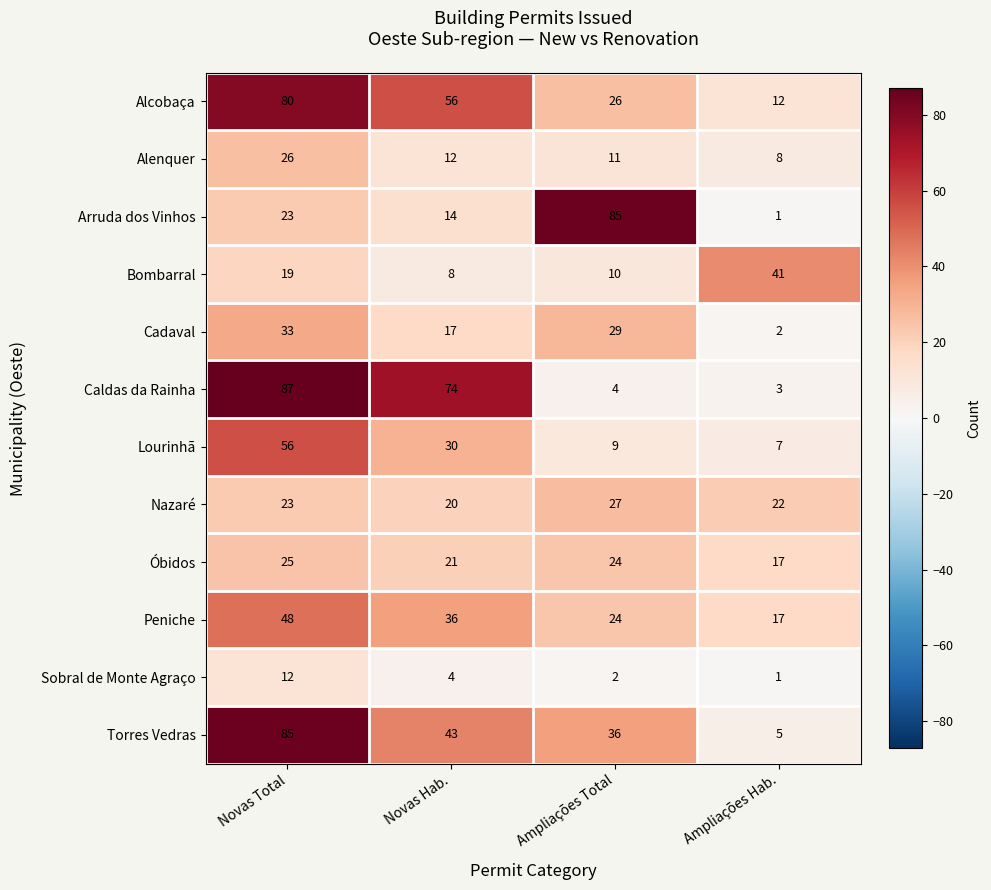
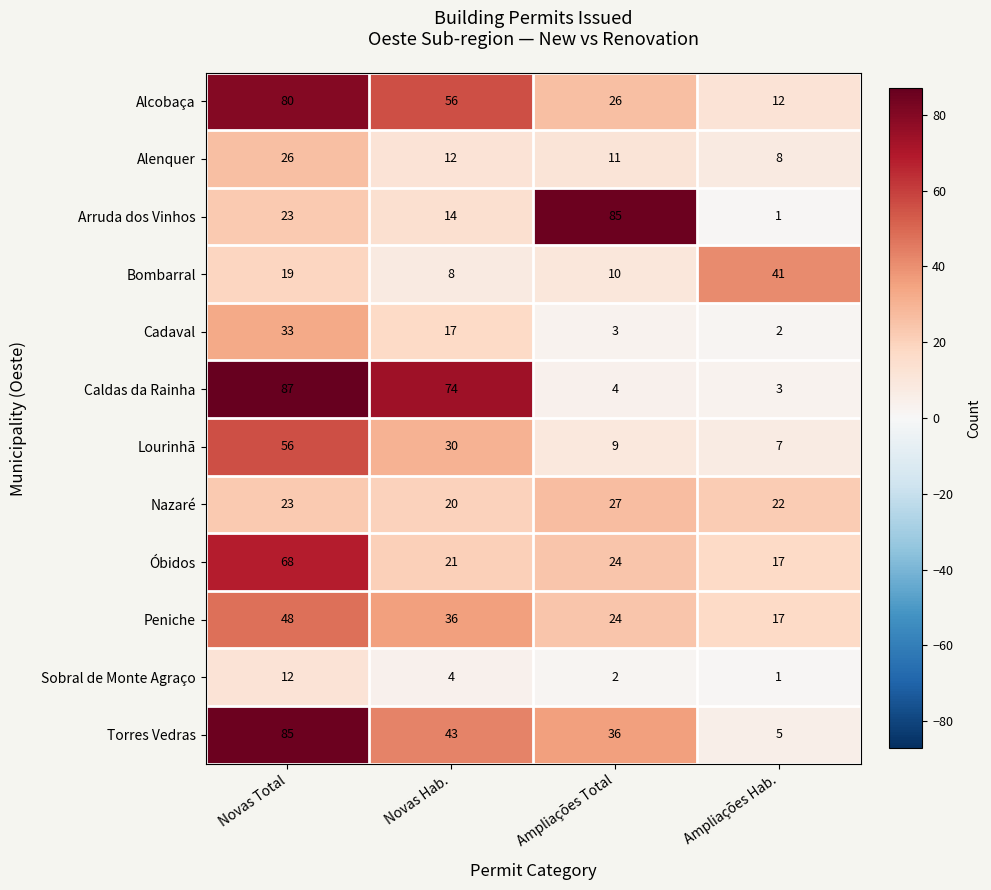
  {
    "Alcobaça": {
      "Novas Total": 80,
      "Novas Hab.": 56,
      "Ampliações Total": 26,
      "Ampliações Hab.": 12
    },
    "Alenquer": {
      "Novas Total": 26,
      "Novas Hab.": 12,
      "Ampliações Total": 11,
      "Ampliações Hab.": 8
    },
    "Arruda dos Vinhos": {
      "Novas Total": 23,
      "Novas Hab.": 14,
      "Ampliações Total": 85,
      "Ampliações Hab.": 1
    },
    "Bombarral": {
      "Novas Total": 19,
      "Novas Hab.": 8,
      "Ampliações Total": 10,
      "Ampliações Hab.": 41
    },
    "Cadaval": {
      "Novas Total": 33,
      "Novas Hab.": 17,
-     "Ampliações Total": 29,
+     "Ampliações Total": 3,
      "Ampliações Hab.": 2
    },
    "Caldas da Rainha": {
      "Novas Total": 87,
      "Novas Hab.": 74,
      "Ampliações Total": 4,
      "Ampliações Hab.": 3
    },
    "Lourinhã": {
      "Novas Total": 56,
      "Novas Hab.": 30,
      "Ampliações Total": 9,
      "Ampliações Hab.": 7
    },
    "Nazaré": {
      "Novas Total": 23,
      "Novas Hab.": 20,
      "Ampliações Total": 27,
      "Ampliações Hab.": 22
    },
    "Óbidos": {
-     "Novas Total": 25,
+     "Novas Total": 68,
      "Novas Hab.": 21,
      "Ampliações Total": 24,
      "Ampliações Hab.": 17
    },
    "Peniche": {
      "Novas Total": 48,
      "Novas Hab.": 36,
      "Ampliações Total": 24,
      "Ampliações Hab.": 17
    },
    "Sobral de Monte Agraço": {
      "Novas Total": 12,
      "Novas Hab.": 4,
      "Ampliações Total": 2,
      "Ampliações Hab.": 1
    },
    "Torres Vedras": {
      "Novas Total": 85,
      "Novas Hab.": 43,
      "Ampliações Total": 36,
      "Ampliações Hab.": 5
    }
  }
